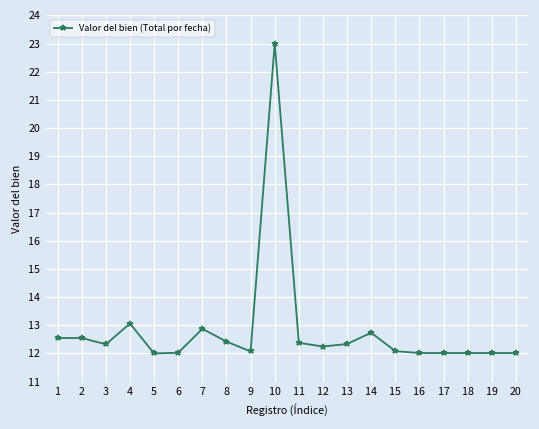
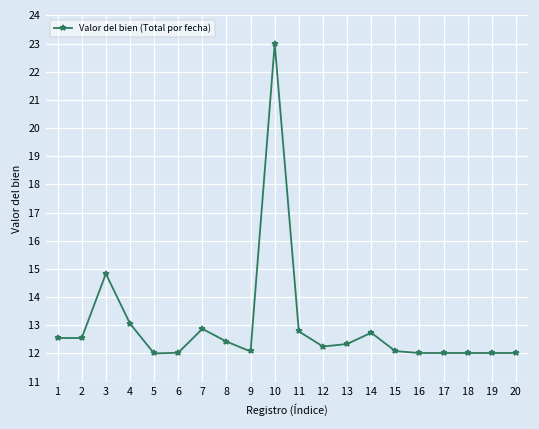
  {
    "1": 12.5,
    "2": 12.5,
-   "3": 12.3,
+   "3": 14.8,
    "4": 13.1,
    "5": 12.0,
    "6": 12.0,
    "7": 12.9,
    "8": 12.4,
    "9": 12.1,
    "10": 23.0,
-   "11": 12.4,
+   "11": 12.8,
    "12": 12.2,
    "13": 12.3,
    "14": 12.7,
    "15": 12.1,
    "16": 12.0,
    "17": 12.0,
    "18": 12.0,
    "19": 12.0,
    "20": 12.0
  }
